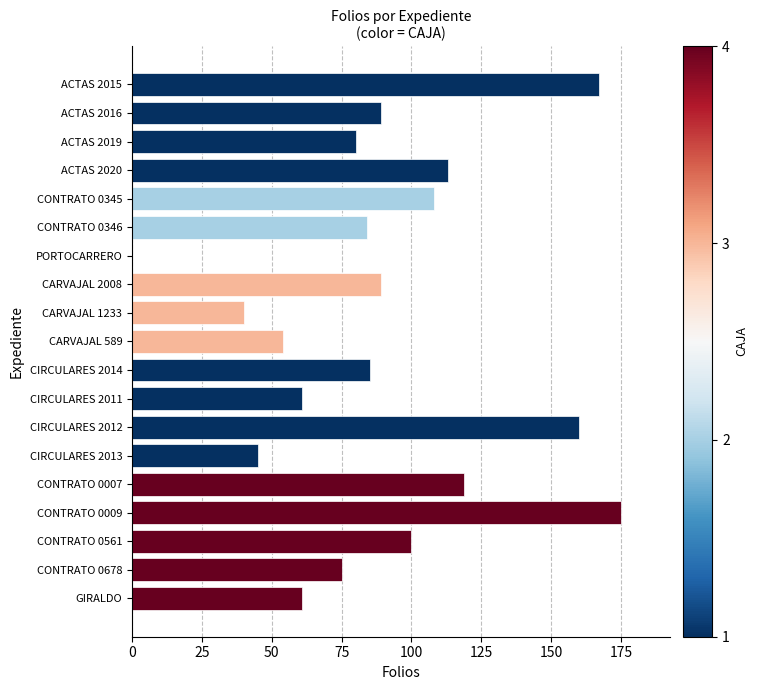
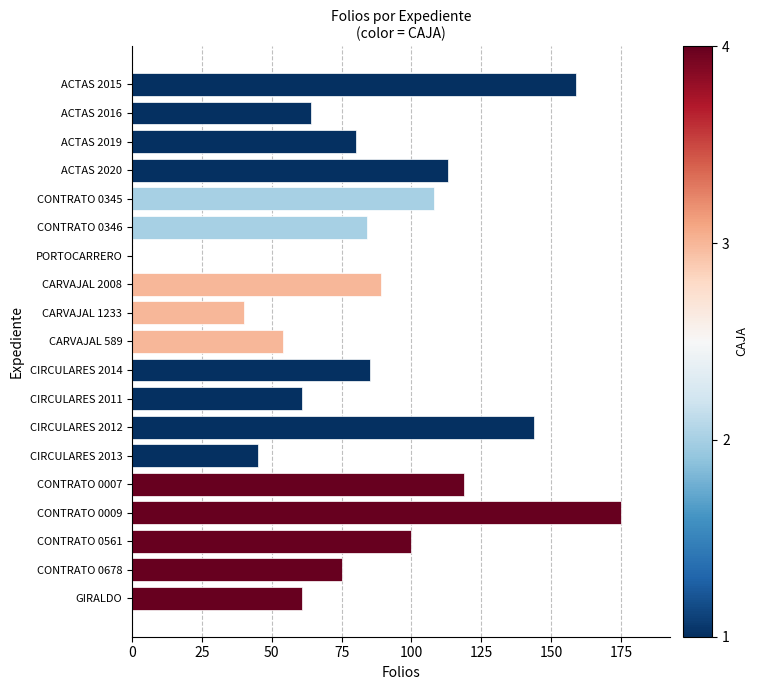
  {
-   "ACTAS 2015": 167,
-   "ACTAS 2016": 89,
+   "ACTAS 2015": 159,
+   "ACTAS 2016": 64,
    "ACTAS 2019": 80,
    "ACTAS 2020": 113,
    "CONTRATO 0345": 108,
    "CONTRATO 0346": 84,
    "PORTOCARRERO": 0,
    "CARVAJAL 2008": 89,
    "CARVAJAL 1233": 40,
    "CARVAJAL 589": 54,
    "CIRCULARES 2014": 85,
    "CIRCULARES 2011": 61,
-   "CIRCULARES 2012": 160,
+   "CIRCULARES 2012": 144,
    "CIRCULARES 2013": 45,
    "CONTRATO 0007": 119,
    "CONTRATO 0009": 175,
    "CONTRATO 0561": 100,
    "CONTRATO 0678": 75,
    "GIRALDO": 61
  }
